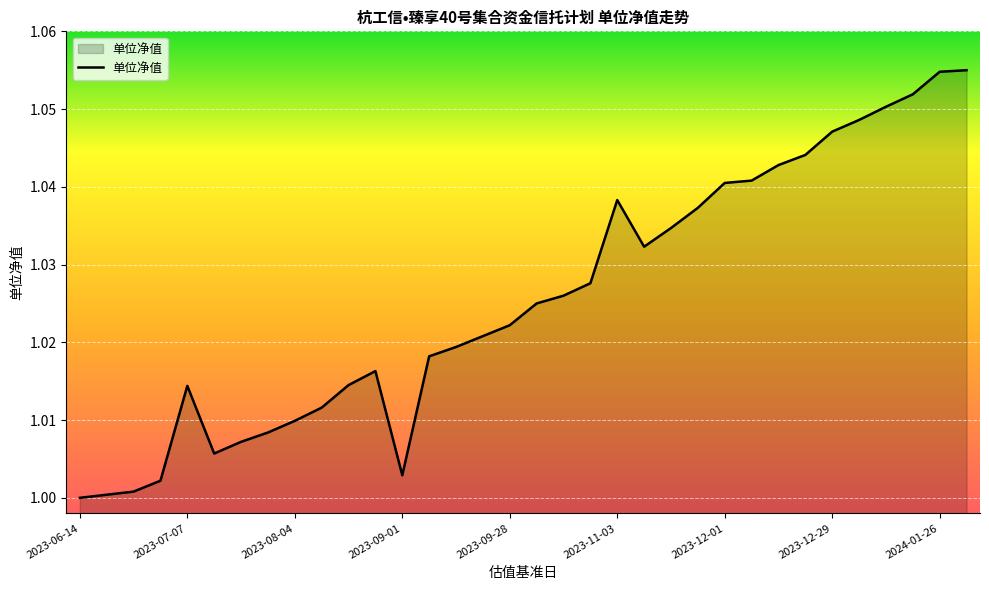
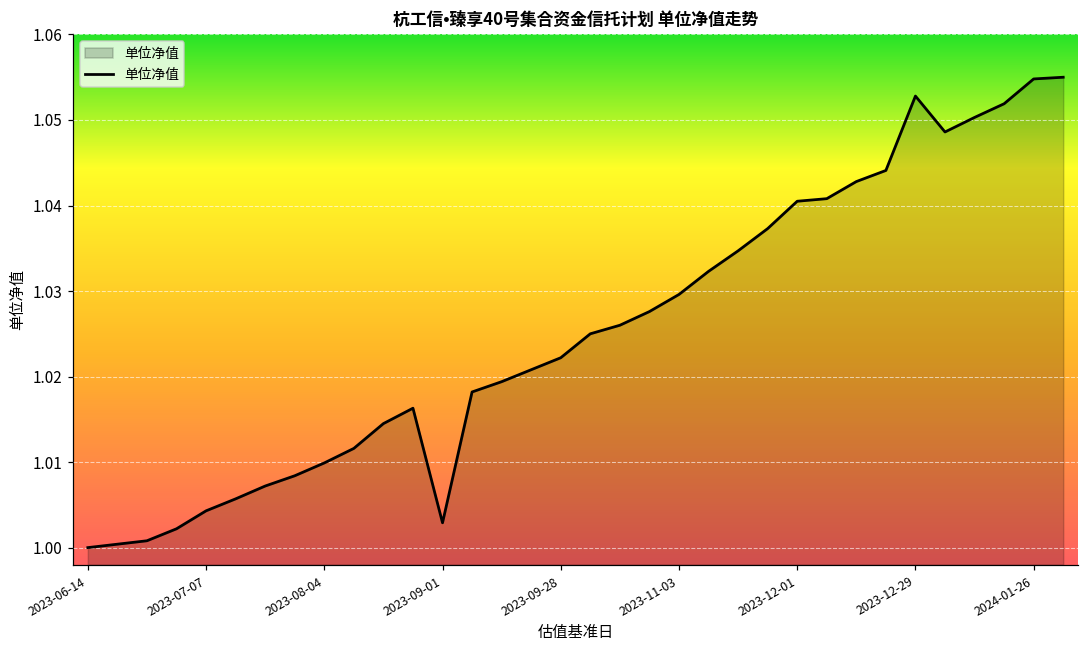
  {
    "2023-06-14": 1.000,
-   "2023-07-07": 1.014,
+   "2023-07-07": 1.004,
    "2023-08-04": 1.010,
    "2023-09-01": 1.003,
    "2023-09-28": 1.022,
-   "2023-11-03": 1.038,
+   "2023-11-03": 1.030,
    "2023-12-01": 1.041,
-   "2023-12-29": 1.047,
+   "2023-12-29": 1.053,
    "2024-01-26": 1.055
  }
